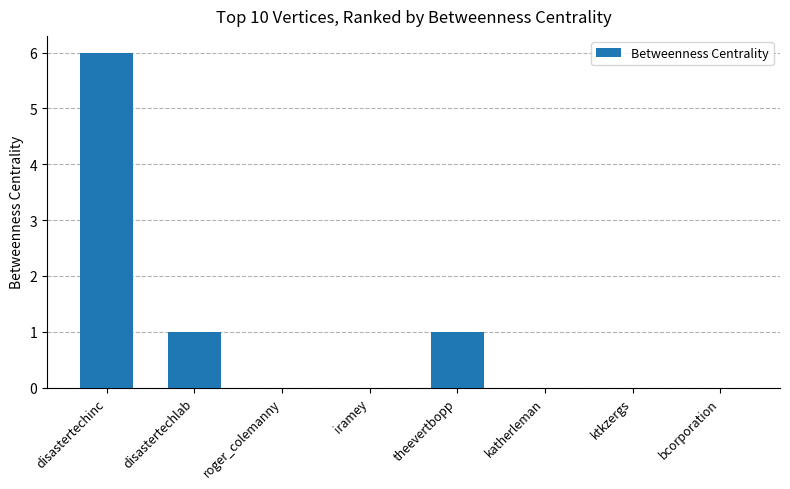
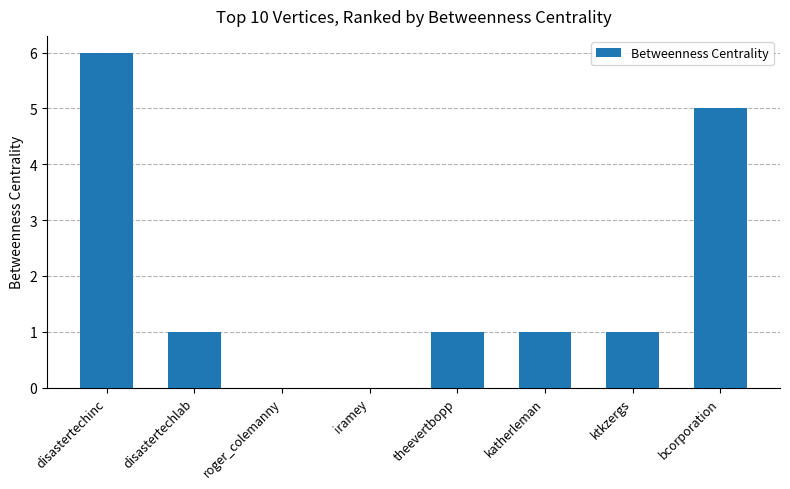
  {
    "disastertechinc": 6,
    "disastertechlab": 1,
    "roger_colemanny": 0,
    "iramey": 0,
    "theevertbopp": 1,
-   "katherleman": 0,
-   "ktkzergs": 0,
-   "bcorporation": 0
+   "katherleman": 1,
+   "ktkzergs": 1,
+   "bcorporation": 5
  }
